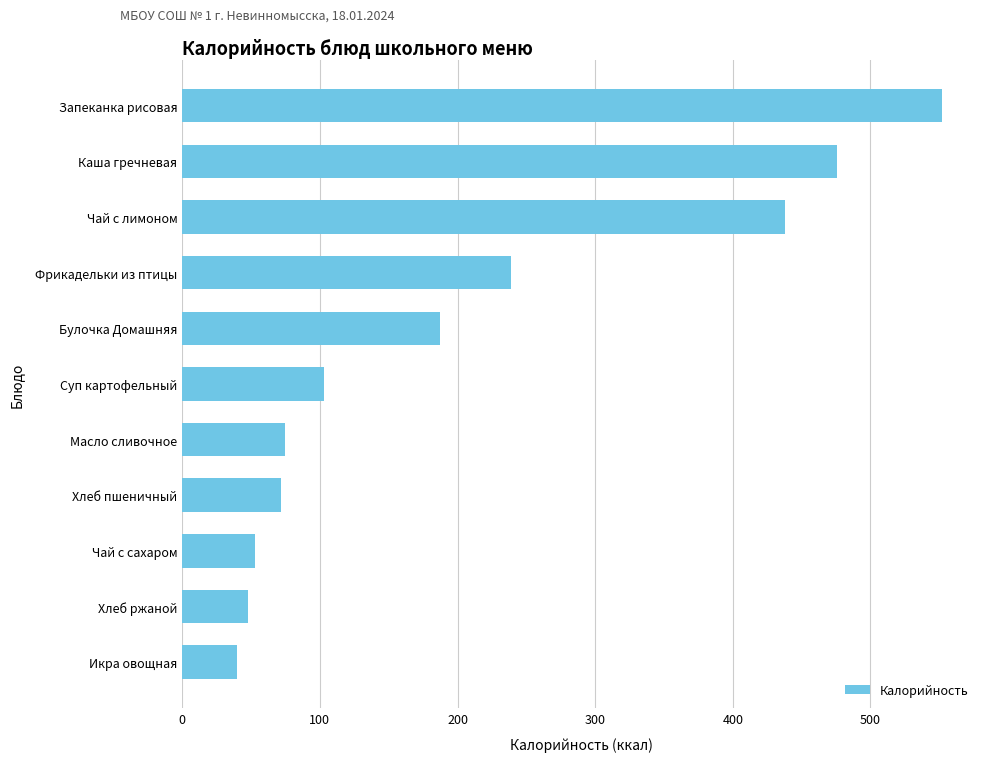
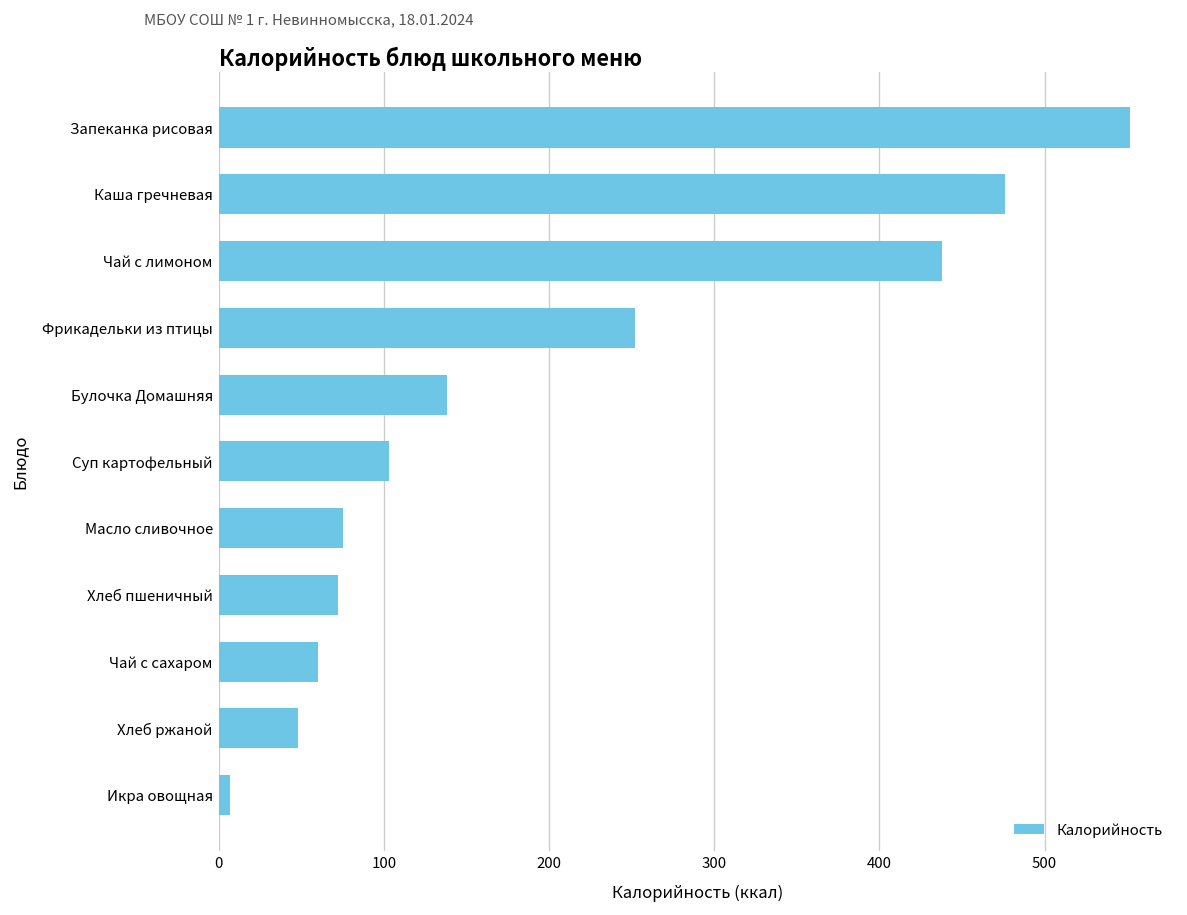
  {
    "Запеканка рисовая": 552,
    "Каша гречневая": 476,
    "Чай с лимоном": 438,
-   "Фрикадельки из птицы": 239,
-   "Булочка Домашняя": 187,
+   "Фрикадельки из птицы": 252,
+   "Булочка Домашняя": 138,
    "Суп картофельный": 103,
    "Масло сливочное": 75,
    "Хлеб пшеничный": 72,
-   "Чай с сахаром": 53,
+   "Чай с сахаром": 60,
    "Хлеб ржаной": 48,
-   "Икра овощная": 40
+   "Икра овощная": 7
  }
